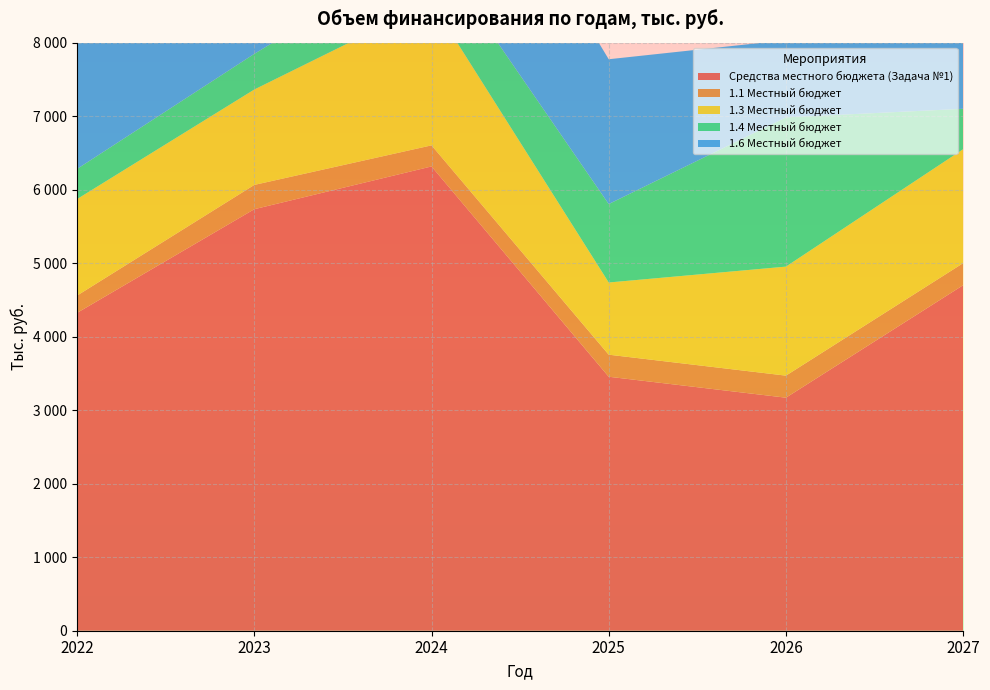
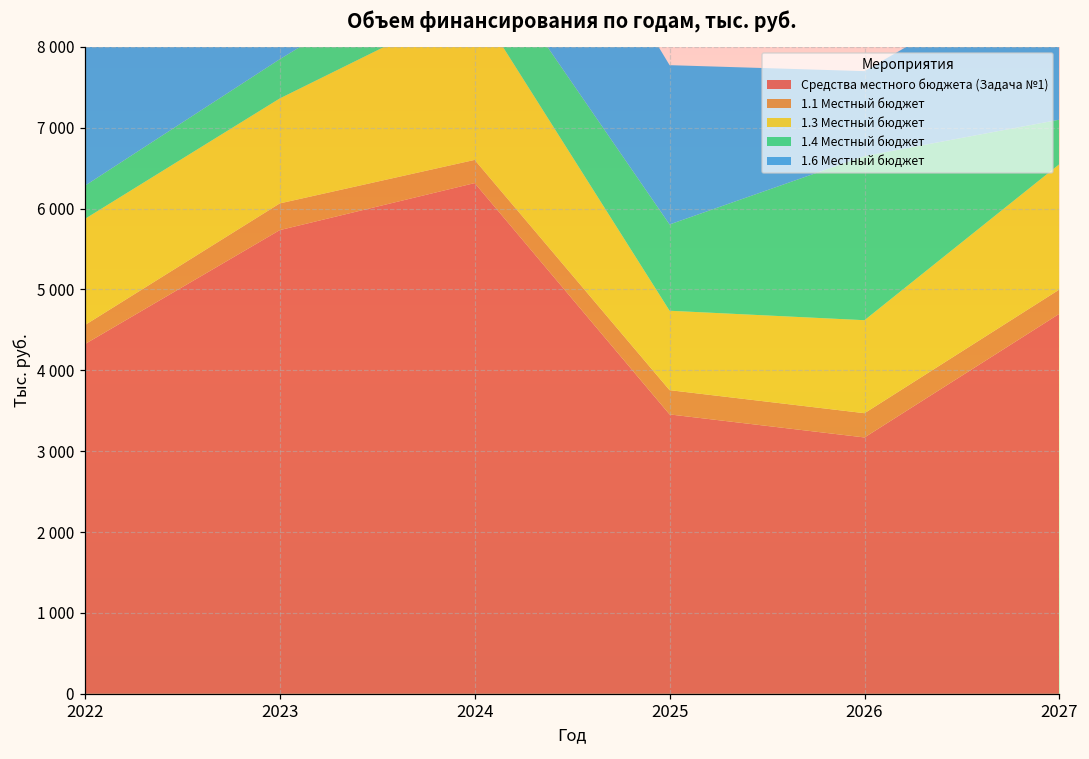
  {
    "1.3 Местный бюджет": {
      "2022": 1300,
      "2023": 1300,
      "2025": 1000,
-     "2026": 1500,
+     "2026": 1200,
      "2027": 1600
    },
    "1.4 Местный бюджет": {
      "2022": 400,
      "2023": 500,
      "2025": 1100,
      "2027": 600
    },
    "1.6 Местный бюджет": {
      "2025": 2000
    }
  }
